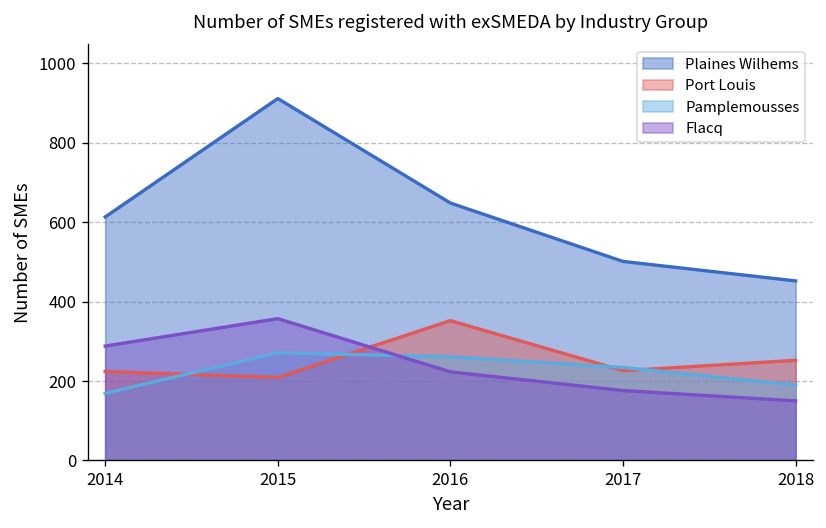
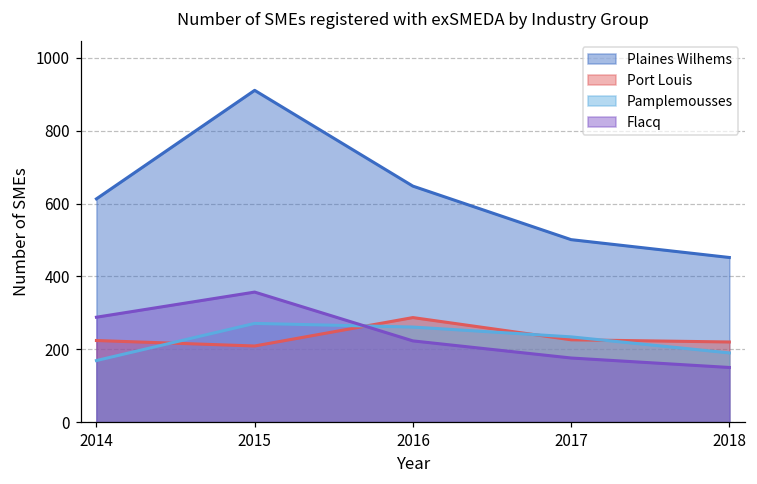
  {
    "Port Louis": {
      "2014": 220,
      "2015": 210,
-     "2016": 350,
+     "2016": 290,
      "2017": 230,
-     "2018": 250
+     "2018": 220
    }
  }
